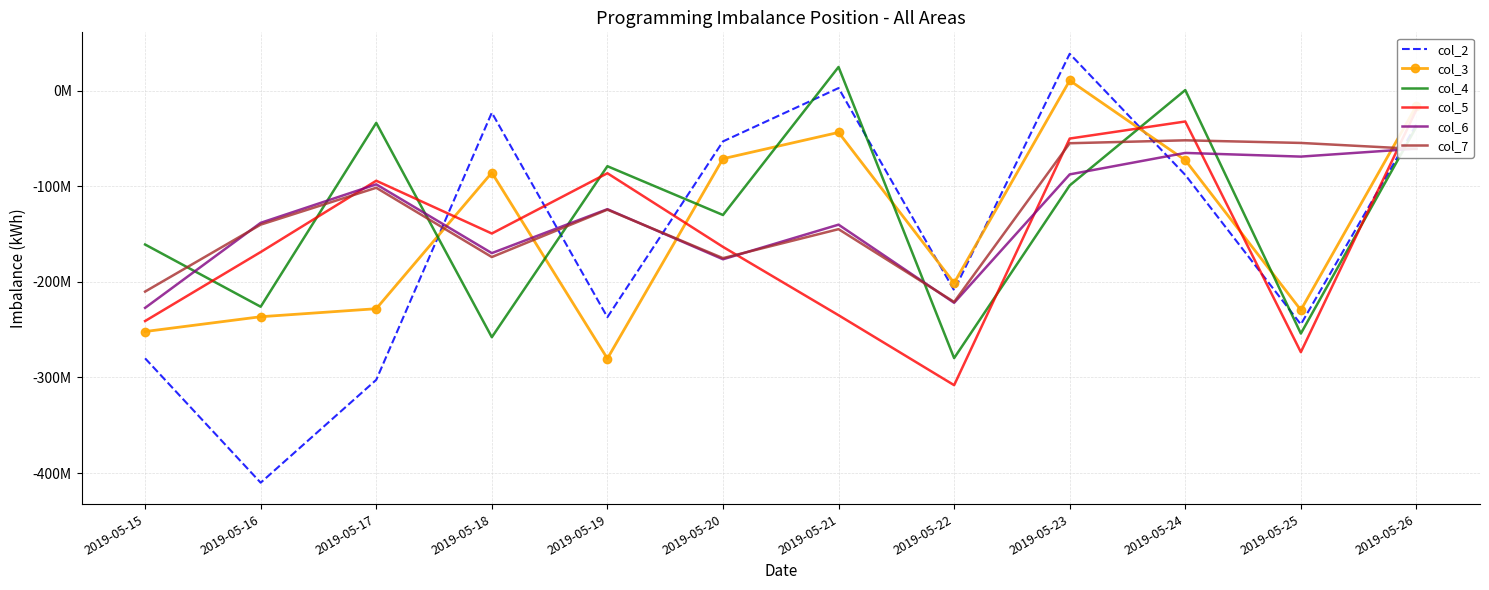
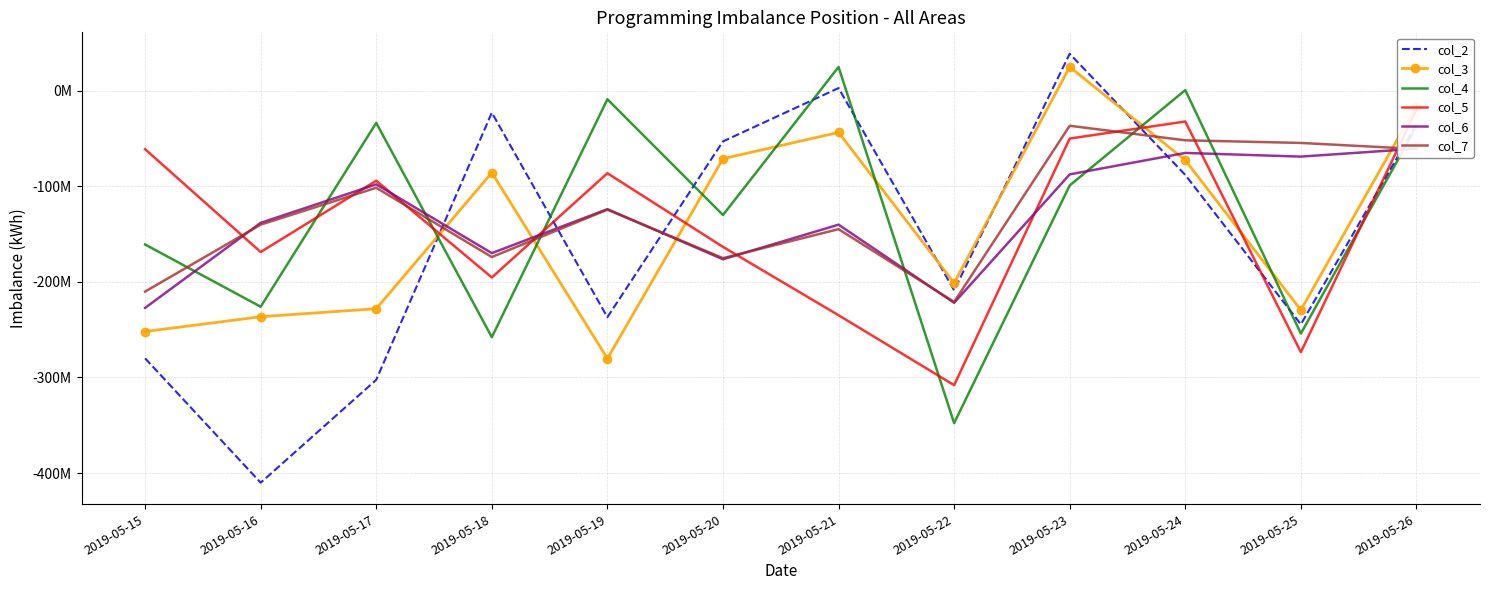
  {
    "col_2": {
      "2019-05-15": -280000000,
      "2019-05-16": -410000000,
      "2019-05-17": -300000000,
      "2019-05-18": -20000000,
      "2019-05-19": -240000000,
      "2019-05-20": -50000000,
      "2019-05-21": 0,
      "2019-05-22": -210000000,
      "2019-05-23": 40000000,
      "2019-05-24": -90000000,
      "2019-05-25": -240000000
    },
    "col_3": {
      "2019-05-15": -250000000,
      "2019-05-16": -240000000,
      "2019-05-17": -230000000,
      "2019-05-18": -90000000,
      "2019-05-19": -280000000,
      "2019-05-20": -70000000,
      "2019-05-21": -40000000,
      "2019-05-22": -200000000,
-     "2019-05-23": 10000000,
+     "2019-05-23": 20000000,
      "2019-05-24": -70000000,
      "2019-05-25": -230000000
    },
    "col_4": {
      "2019-05-15": -160000000,
      "2019-05-16": -230000000,
      "2019-05-17": -30000000,
      "2019-05-18": -260000000,
-     "2019-05-19": -80000000,
+     "2019-05-19": -10000000,
      "2019-05-20": -130000000,
      "2019-05-21": 20000000,
-     "2019-05-22": -280000000,
+     "2019-05-22": -350000000,
      "2019-05-23": -100000000,
      "2019-05-24": 0,
      "2019-05-25": -250000000
    },
    "col_5": {
-     "2019-05-15": -240000000,
+     "2019-05-15": -60000000,
      "2019-05-16": -170000000,
      "2019-05-17": -90000000,
-     "2019-05-18": -150000000,
+     "2019-05-18": -200000000,
      "2019-05-19": -90000000,
      "2019-05-20": -160000000,
      "2019-05-21": -230000000,
      "2019-05-22": -310000000,
      "2019-05-23": -50000000,
      "2019-05-24": -30000000,
      "2019-05-25": -270000000
    },
    "col_6": {
      "2019-05-15": -230000000,
      "2019-05-17": -100000000,
      "2019-05-18": -170000000,
      "2019-05-21": -140000000,
      "2019-05-23": -90000000,
      "2019-05-24": -70000000,
      "2019-05-25": -70000000
    },
    "col_7": {
      "2019-05-15": -210000000,
      "2019-05-17": -100000000,
      "2019-05-18": -170000000,
      "2019-05-21": -140000000,
-     "2019-05-23": -60000000,
+     "2019-05-23": -40000000,
      "2019-05-24": -50000000,
      "2019-05-25": -50000000
    }
  }
